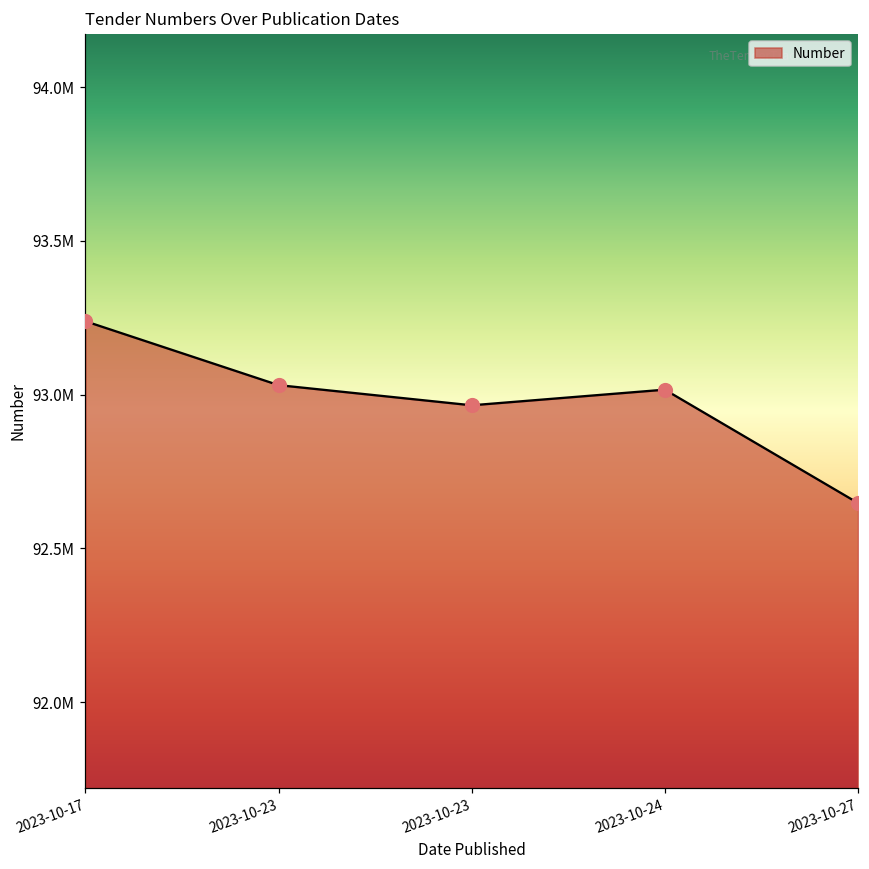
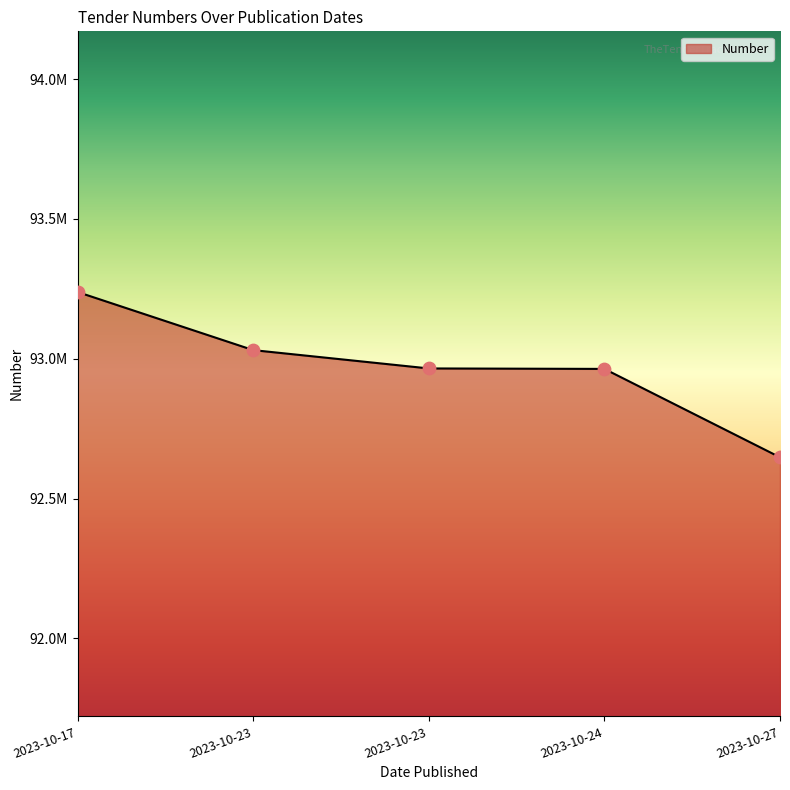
  {
    "2023-10-17": 93240000,
-   "2023-10-24": 93020000,
+   "2023-10-24": 92960000,
    "2023-10-27": 92650000
  }
